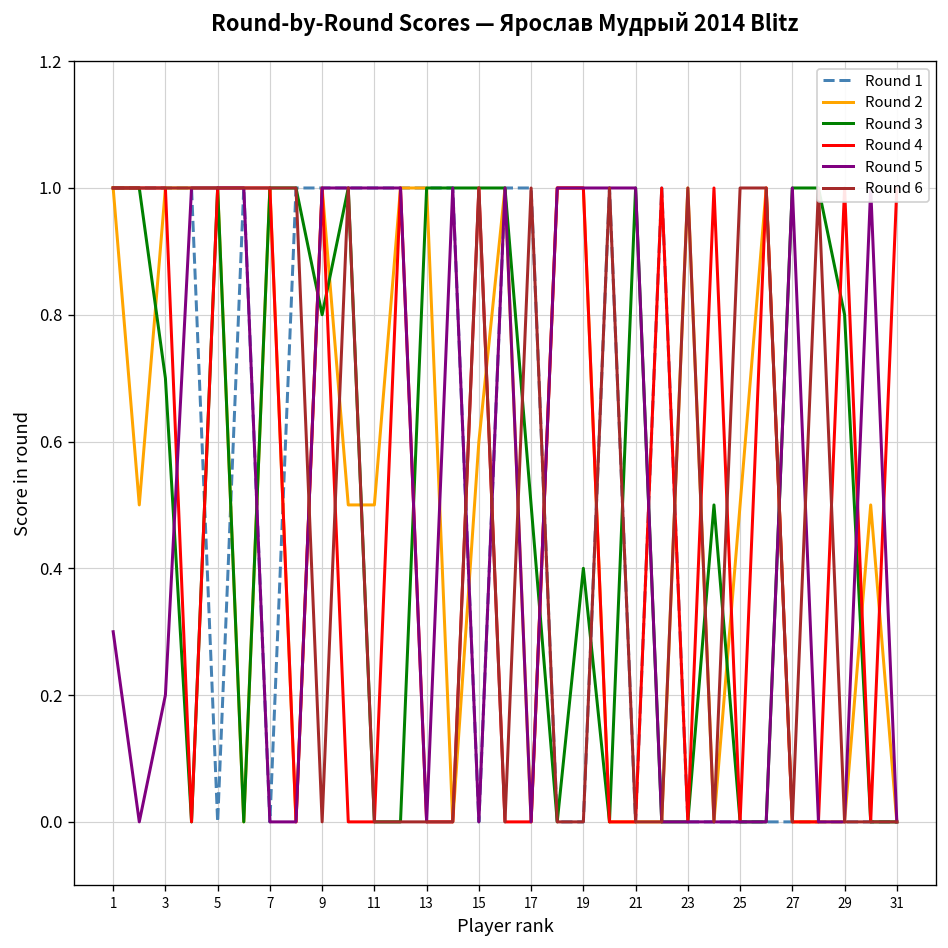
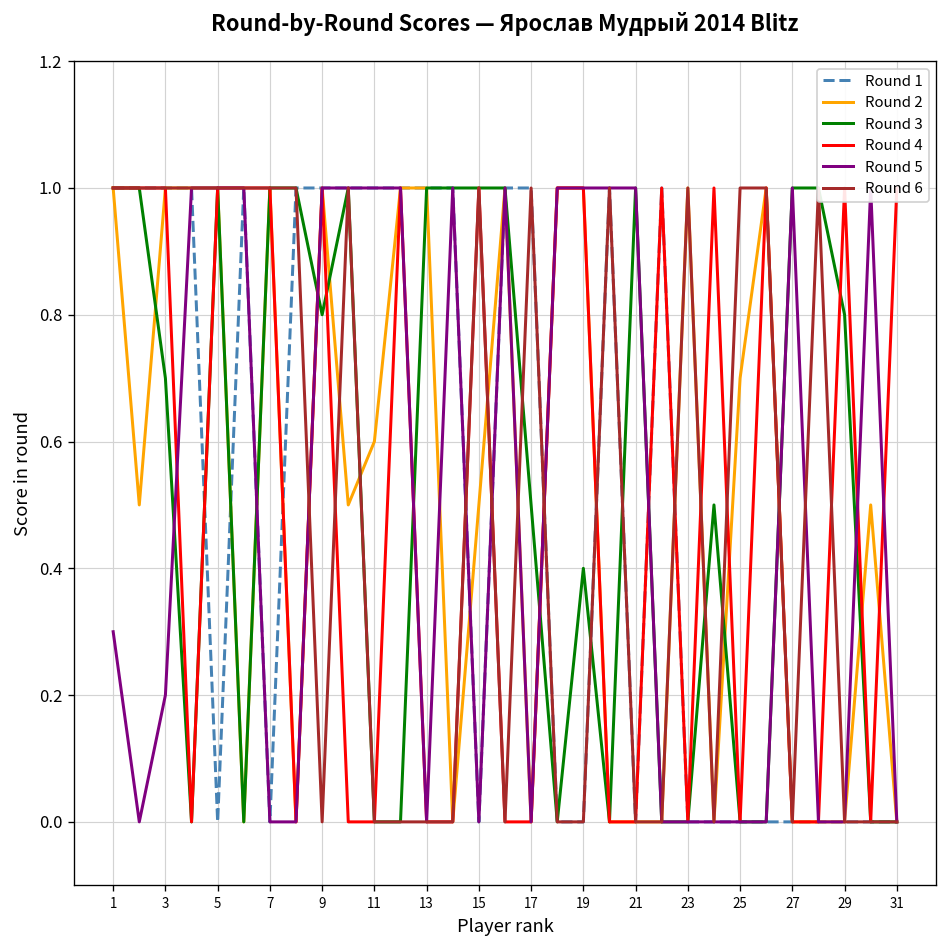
  {
    "Round 1": {
      "5": 0.0
    },
    "Round 2": {
-     "11": 0.5,
-     "15": 0.6,
-     "25": 0.5
+     "11": 0.6,
+     "15": 0.5,
+     "25": 0.7
    },
    "Round 3": {
      "3": 0.7,
      "9": 0.8,
      "17": 0.5,
      "19": 0.4,
      "29": 0.8
    },
    "Round 5": {
      "1": 0.3,
      "3": 0.2
    },
    "Round 6": {
      "9": 0.0,
      "25": 1.0
    }
  }
